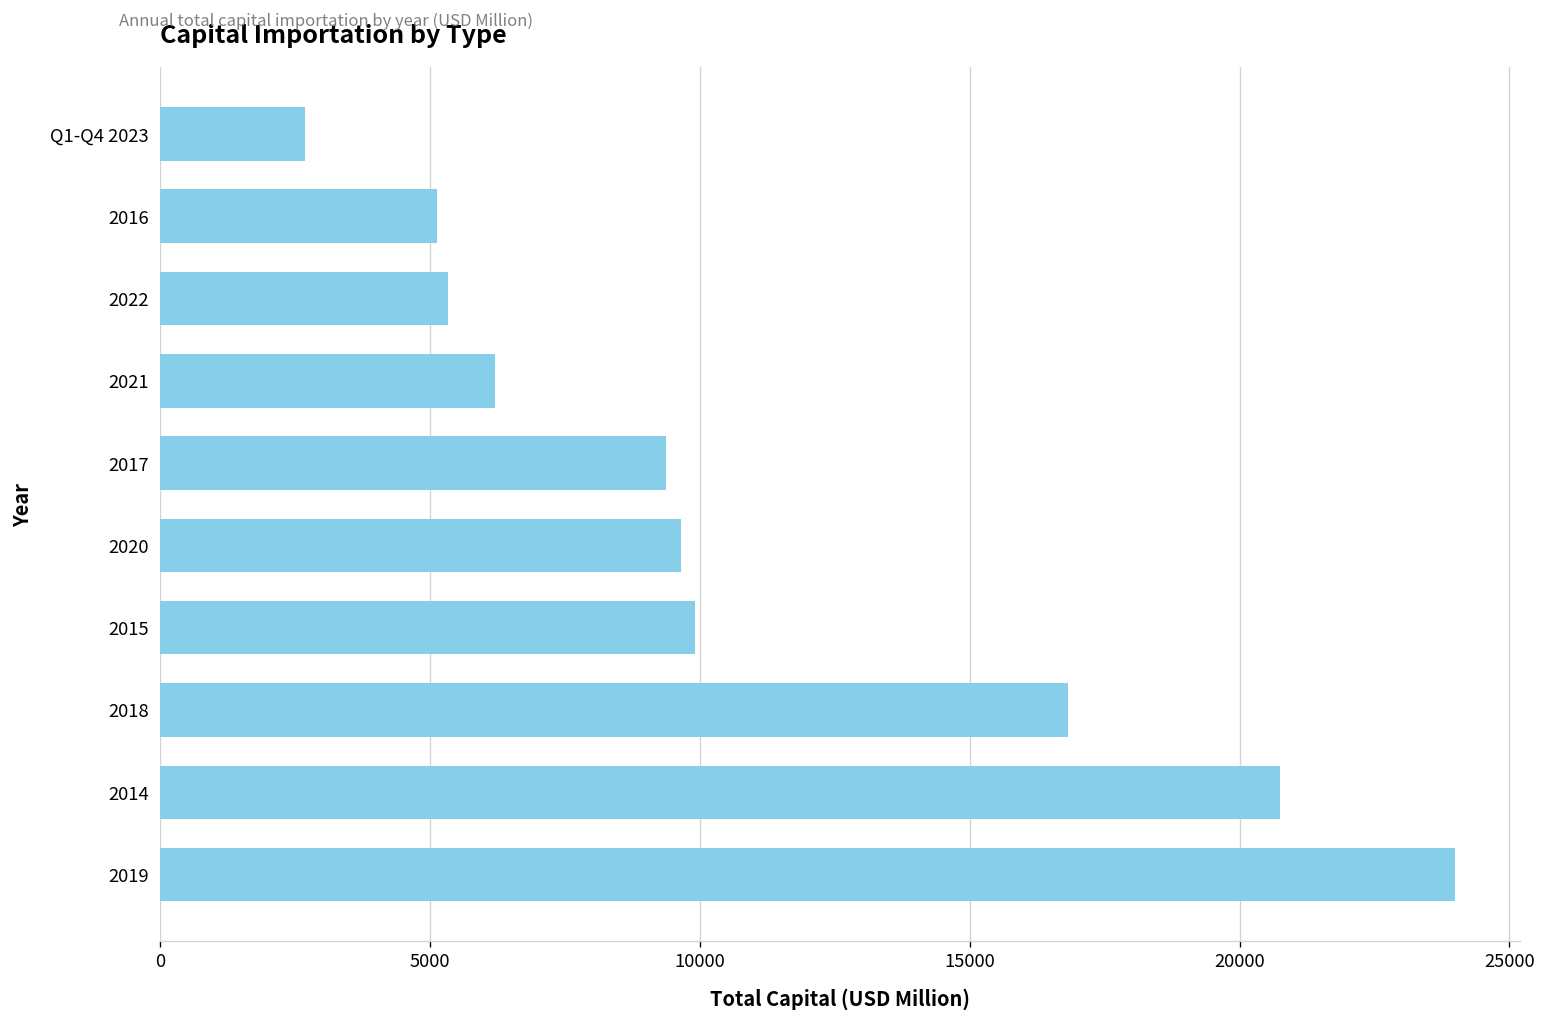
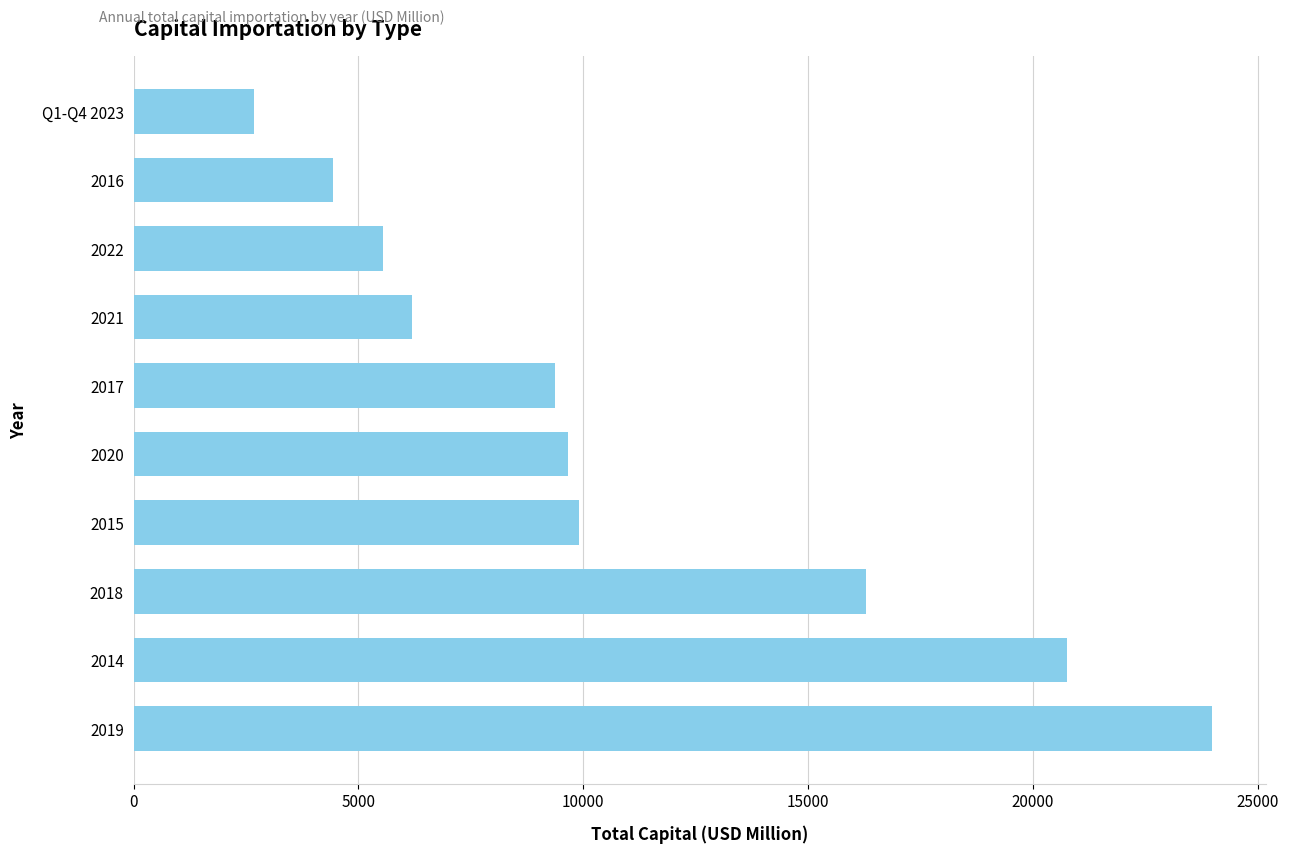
  {
    "Q1-Q4 2023": 2700,
-   "2016": 5100,
-   "2022": 5300,
+   "2016": 4400,
+   "2022": 5600,
    "2021": 6200,
    "2017": 9400,
    "2020": 9700,
    "2015": 9900,
-   "2018": 16800,
+   "2018": 16300,
    "2014": 20800,
    "2019": 24000
  }
